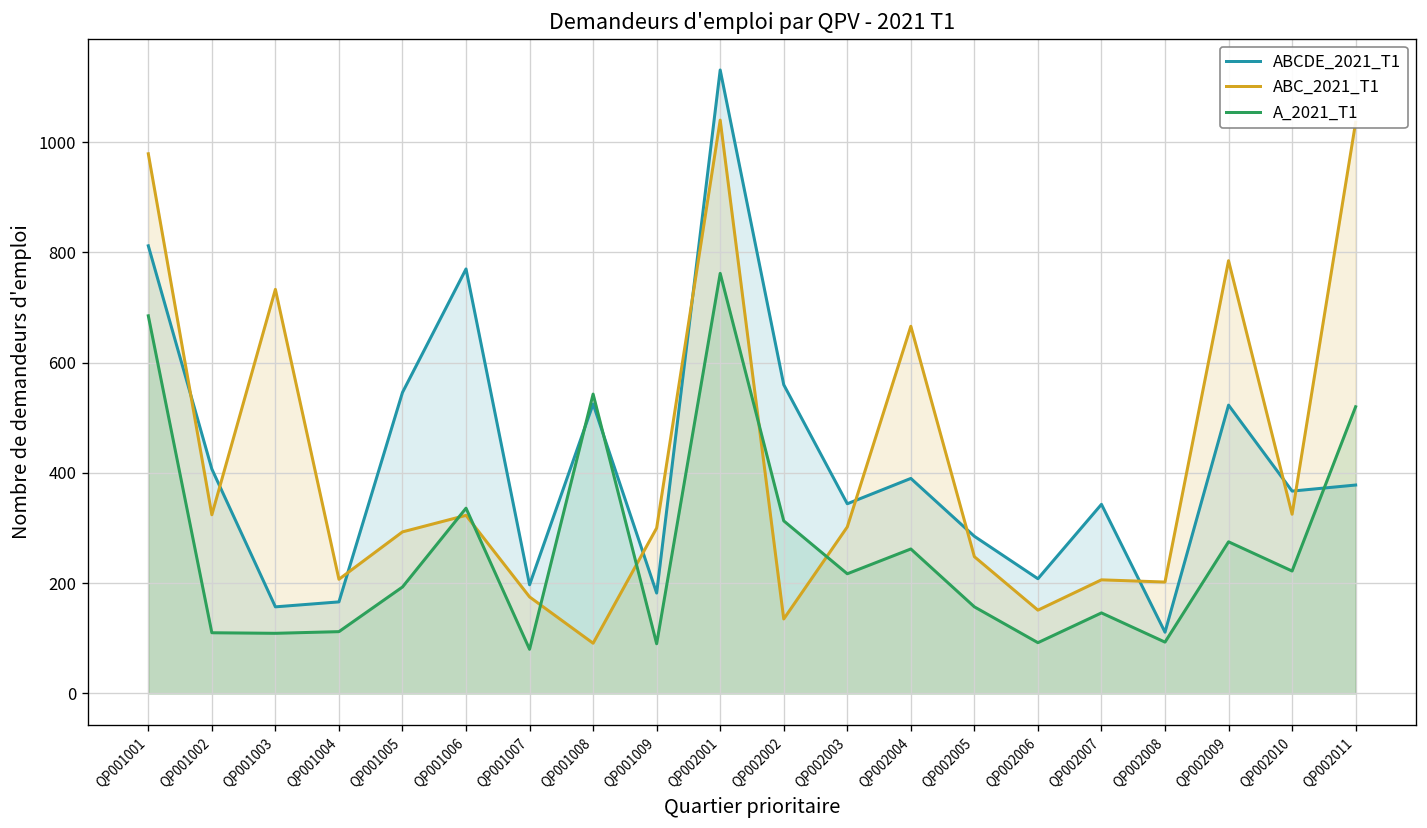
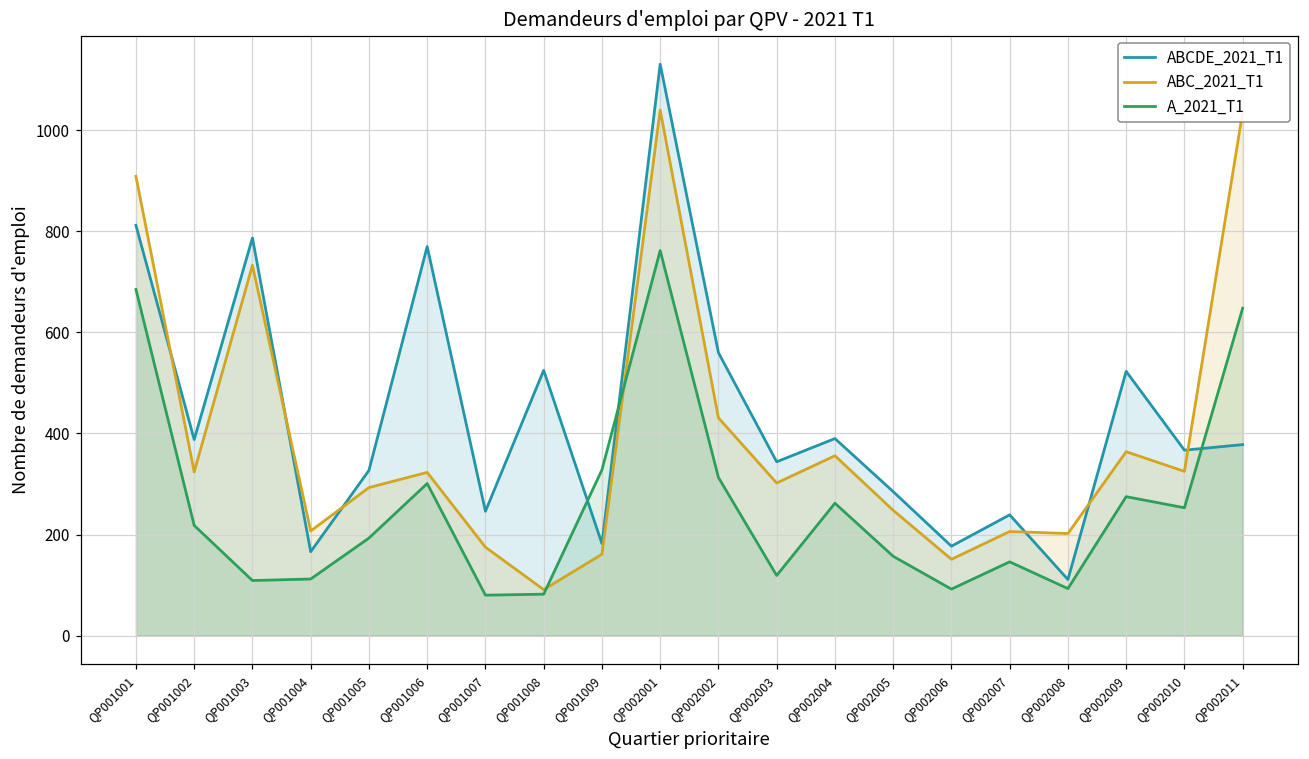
  {
    "ABCDE_2021_T1": {
      "QP001001": 810,
-     "QP001002": 410,
-     "QP001003": 160,
+     "QP001002": 390,
+     "QP001003": 790,
      "QP001004": 170,
-     "QP001005": 550,
+     "QP001005": 330,
      "QP001006": 770,
-     "QP001007": 200,
+     "QP001007": 250,
      "QP001008": 530,
      "QP001009": 180,
      "QP002001": 1130,
      "QP002002": 560,
      "QP002003": 340,
      "QP002004": 390,
      "QP002005": 290,
-     "QP002006": 210,
-     "QP002007": 340,
+     "QP002006": 180,
+     "QP002007": 240,
      "QP002008": 110,
      "QP002009": 520,
      "QP002010": 370,
      "QP002011": 380
    },
    "ABC_2021_T1": {
-     "QP001001": 980,
+     "QP001001": 910,
      "QP001002": 320,
      "QP001003": 730,
      "QP001004": 210,
      "QP001005": 290,
      "QP001006": 320,
      "QP001007": 180,
      "QP001008": 90,
-     "QP001009": 300,
+     "QP001009": 160,
      "QP002001": 1040,
-     "QP002002": 140,
+     "QP002002": 430,
      "QP002003": 300,
-     "QP002004": 670,
+     "QP002004": 360,
      "QP002005": 250,
      "QP002006": 150,
      "QP002007": 210,
      "QP002008": 200,
-     "QP002009": 790,
+     "QP002009": 360,
      "QP002010": 330
    },
    "A_2021_T1": {
      "QP001001": 690,
-     "QP001002": 110,
+     "QP001002": 220,
      "QP001003": 110,
      "QP001004": 110,
      "QP001005": 190,
-     "QP001006": 340,
+     "QP001006": 300,
      "QP001007": 80,
-     "QP001008": 540,
-     "QP001009": 90,
+     "QP001008": 80,
+     "QP001009": 330,
      "QP002001": 760,
      "QP002002": 310,
-     "QP002003": 220,
+     "QP002003": 120,
      "QP002004": 260,
      "QP002005": 160,
      "QP002006": 90,
      "QP002007": 150,
      "QP002008": 90,
      "QP002009": 280,
-     "QP002010": 220,
-     "QP002011": 520
+     "QP002010": 250,
+     "QP002011": 650
    }
  }
